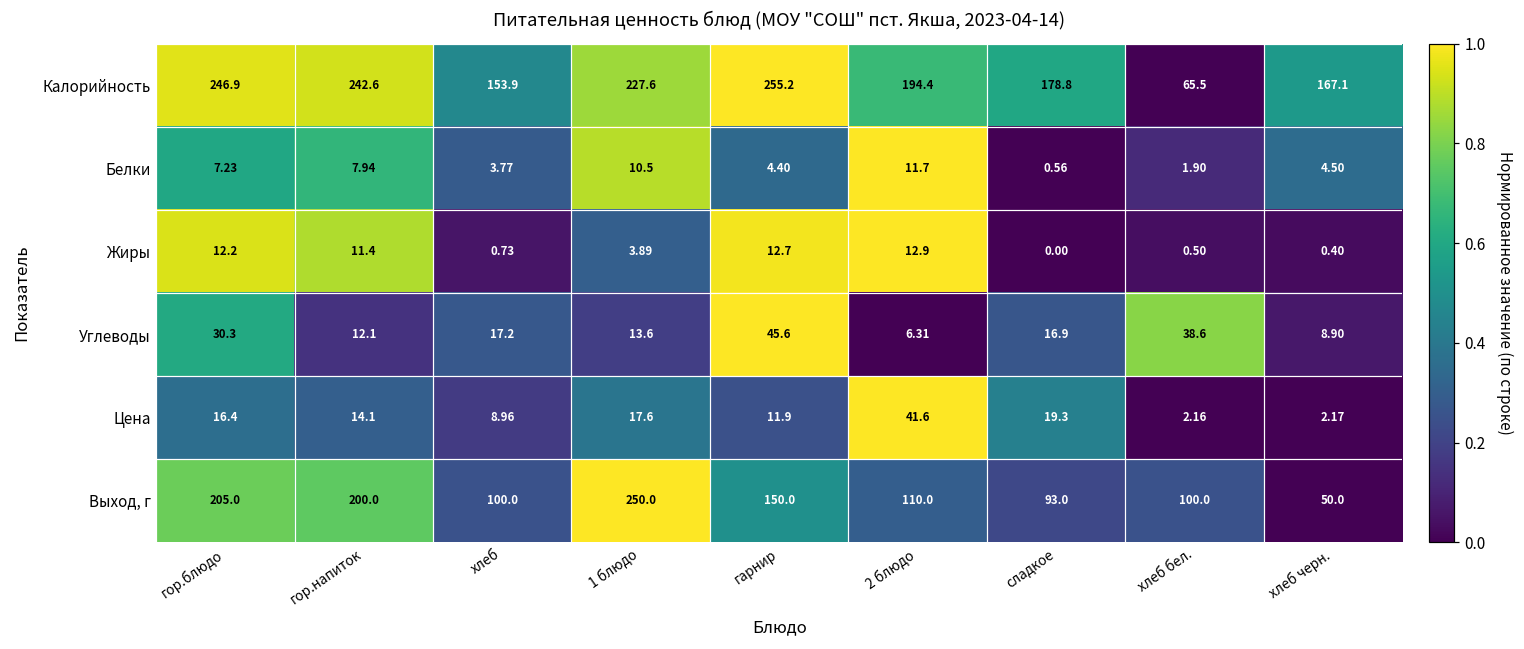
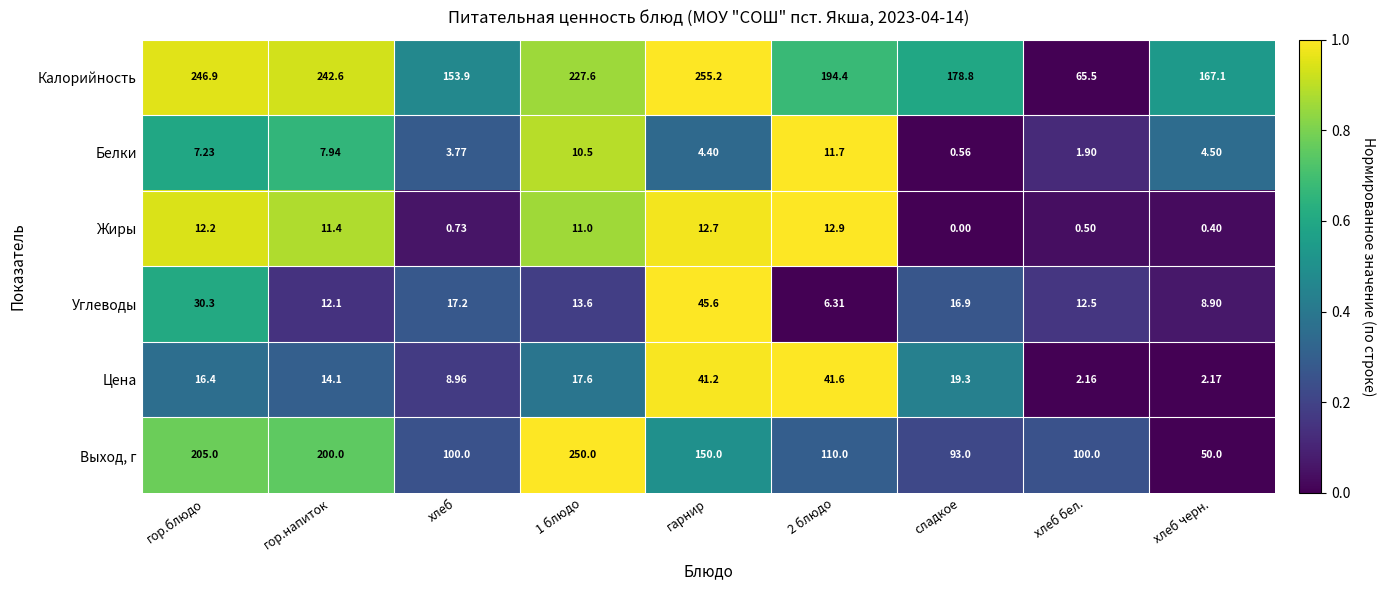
  {
    "Калорийность": {
      "гор.блюдо": 246.9,
      "гор.напиток": 242.6,
      "хлеб": 153.9,
      "1 блюдо": 227.6,
      "гарнир": 255.2,
      "2 блюдо": 194.4,
      "сладкое": 178.8,
      "хлеб бел.": 65.5,
      "хлеб черн.": 167.1
    },
    "Белки": {
      "гор.блюдо": 7.23,
      "гор.напиток": 7.94,
      "хлеб": 3.77,
      "1 блюдо": 10.5,
      "гарнир": 4.40,
      "2 блюдо": 11.7,
      "сладкое": 0.56,
      "хлеб бел.": 1.90,
      "хлеб черн.": 4.50
    },
    "Жиры": {
      "гор.блюдо": 12.2,
      "гор.напиток": 11.4,
      "хлеб": 0.73,
-     "1 блюдо": 3.89,
+     "1 блюдо": 11.0,
      "гарнир": 12.7,
      "2 блюдо": 12.9,
      "сладкое": 0.00,
      "хлеб бел.": 0.50,
      "хлеб черн.": 0.40
    },
    "Углеводы": {
      "гор.блюдо": 30.3,
      "гор.напиток": 12.1,
      "хлеб": 17.2,
      "1 блюдо": 13.6,
      "гарнир": 45.6,
      "2 блюдо": 6.31,
      "сладкое": 16.9,
-     "хлеб бел.": 38.6,
+     "хлеб бел.": 12.5,
      "хлеб черн.": 8.90
    },
    "Цена": {
      "гор.блюдо": 16.4,
      "гор.напиток": 14.1,
      "хлеб": 8.96,
      "1 блюдо": 17.6,
-     "гарнир": 11.9,
+     "гарнир": 41.2,
      "2 блюдо": 41.6,
      "сладкое": 19.3,
      "хлеб бел.": 2.16,
      "хлеб черн.": 2.17
    },
    "Выход, г": {
      "гор.блюдо": 205.0,
      "гор.напиток": 200.0,
      "хлеб": 100.0,
      "1 блюдо": 250.0,
      "гарнир": 150.0,
      "2 блюдо": 110.0,
      "сладкое": 93.0,
      "хлеб бел.": 100.0,
      "хлеб черн.": 50.0
    }
  }
